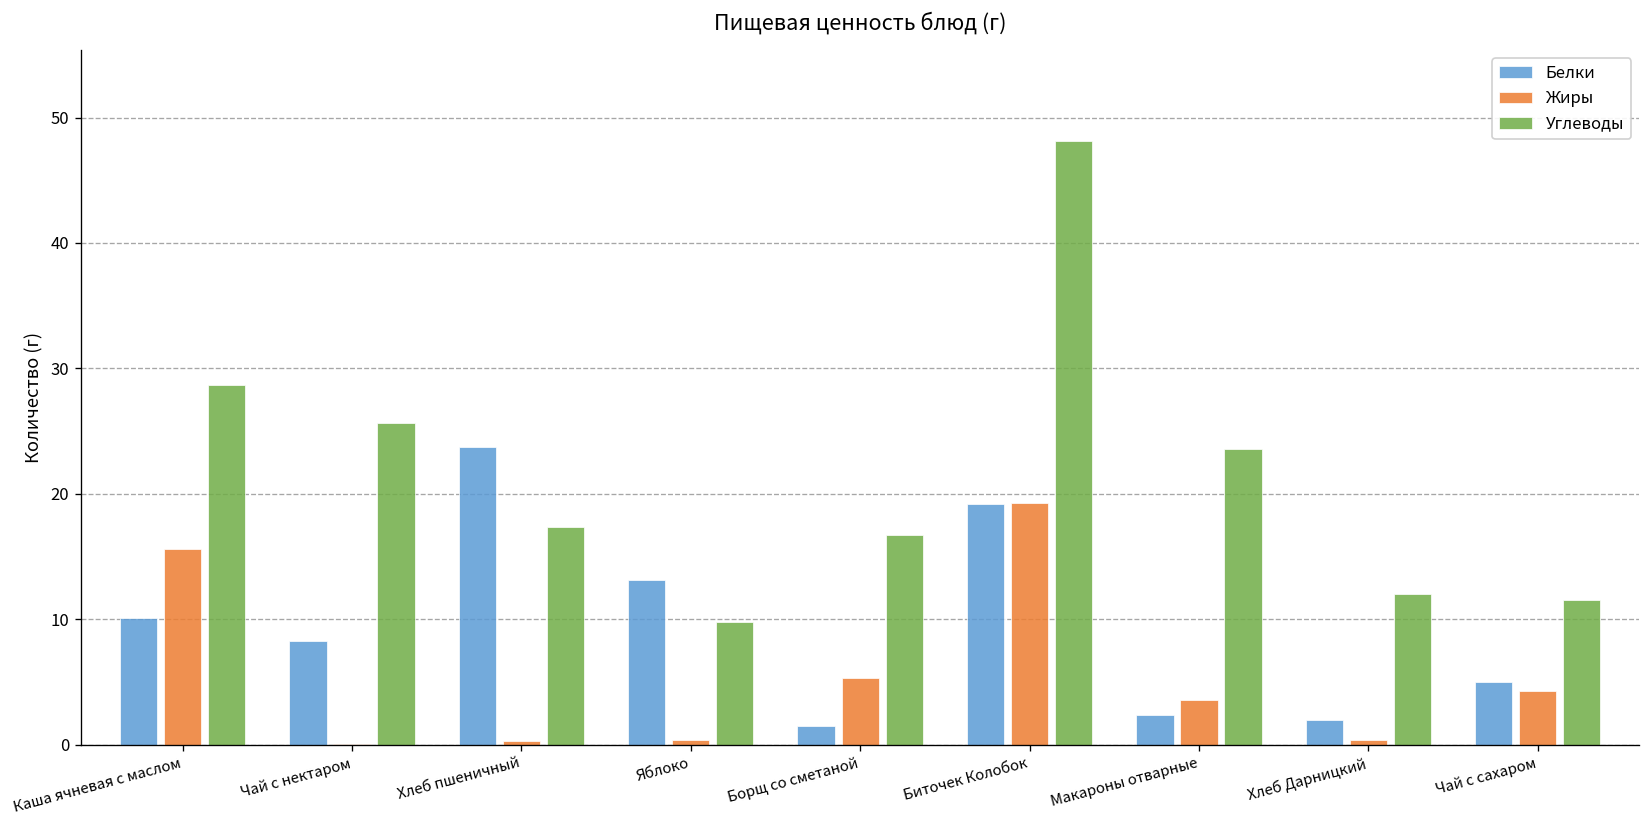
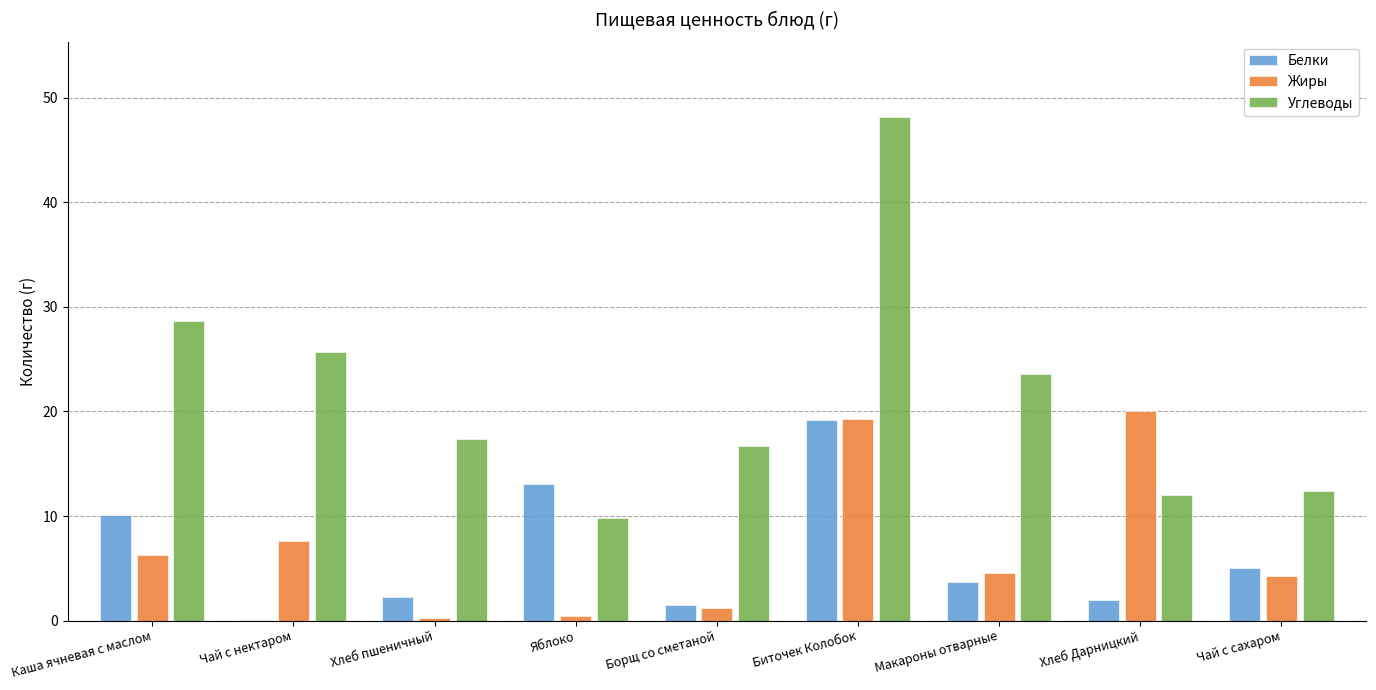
  {
    "Белки": {
      "Каша ячневая с маслом": 10.1,
-     "Чай с нектаром": 8.2,
-     "Хлеб пшеничный": 23.7,
+     "Чай с нектаром": 0.1,
+     "Хлеб пшеничный": 2.3,
      "Яблоко": 13.1,
      "Борщ со сметаной": 1.5,
      "Биточек Колобок": 19.2,
-     "Макароны отварные": 2.4,
+     "Макароны отварные": 3.7,
      "Хлеб Дарницкий": 2.0,
      "Чай с сахаром": 5.0
    },
    "Жиры": {
-     "Каша ячневая с маслом": 15.6,
-     "Чай с нектаром": 0.0,
+     "Каша ячневая с маслом": 6.3,
+     "Чай с нектаром": 7.6,
      "Хлеб пшеничный": 0.3,
      "Яблоко": 0.4,
-     "Борщ со сметаной": 5.3,
+     "Борщ со сметаной": 1.2,
      "Биточек Колобок": 19.3,
-     "Макароны отварные": 3.5,
-     "Хлеб Дарницкий": 0.4,
+     "Макароны отварные": 4.5,
+     "Хлеб Дарницкий": 20.0,
      "Чай с сахаром": 4.3
    },
    "Углеводы": {
      "Каша ячневая с маслом": 28.7,
      "Чай с нектаром": 25.7,
      "Хлеб пшеничный": 17.3,
      "Яблоко": 9.8,
      "Борщ со сметаной": 16.7,
      "Биточек Колобок": 48.2,
      "Макароны отварные": 23.6,
      "Хлеб Дарницкий": 12.0,
-     "Чай с сахаром": 11.5
+     "Чай с сахаром": 12.4
    }
  }
